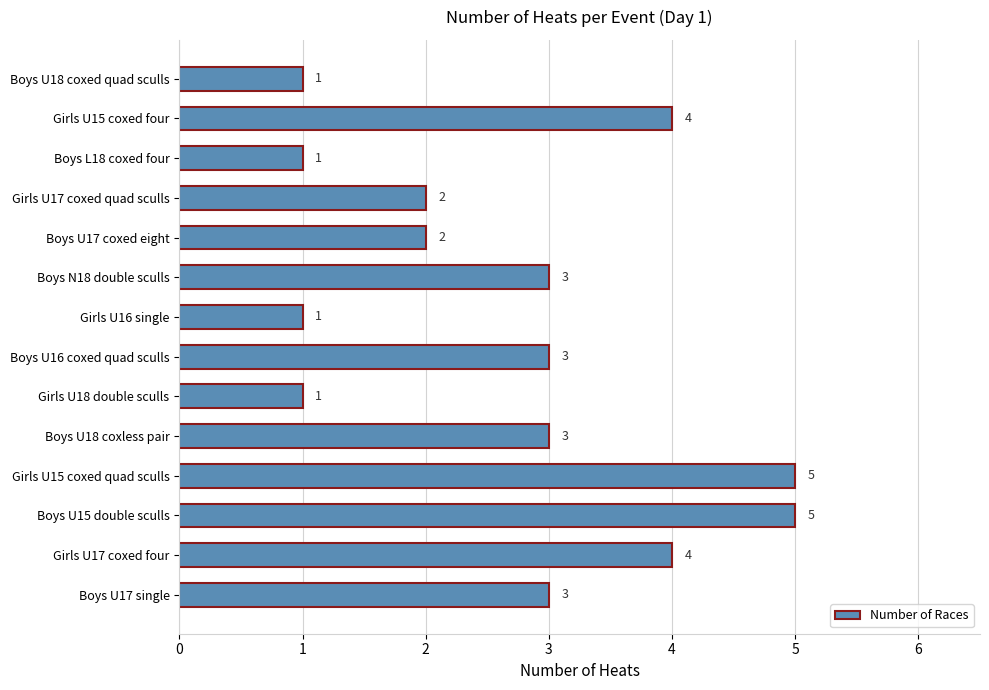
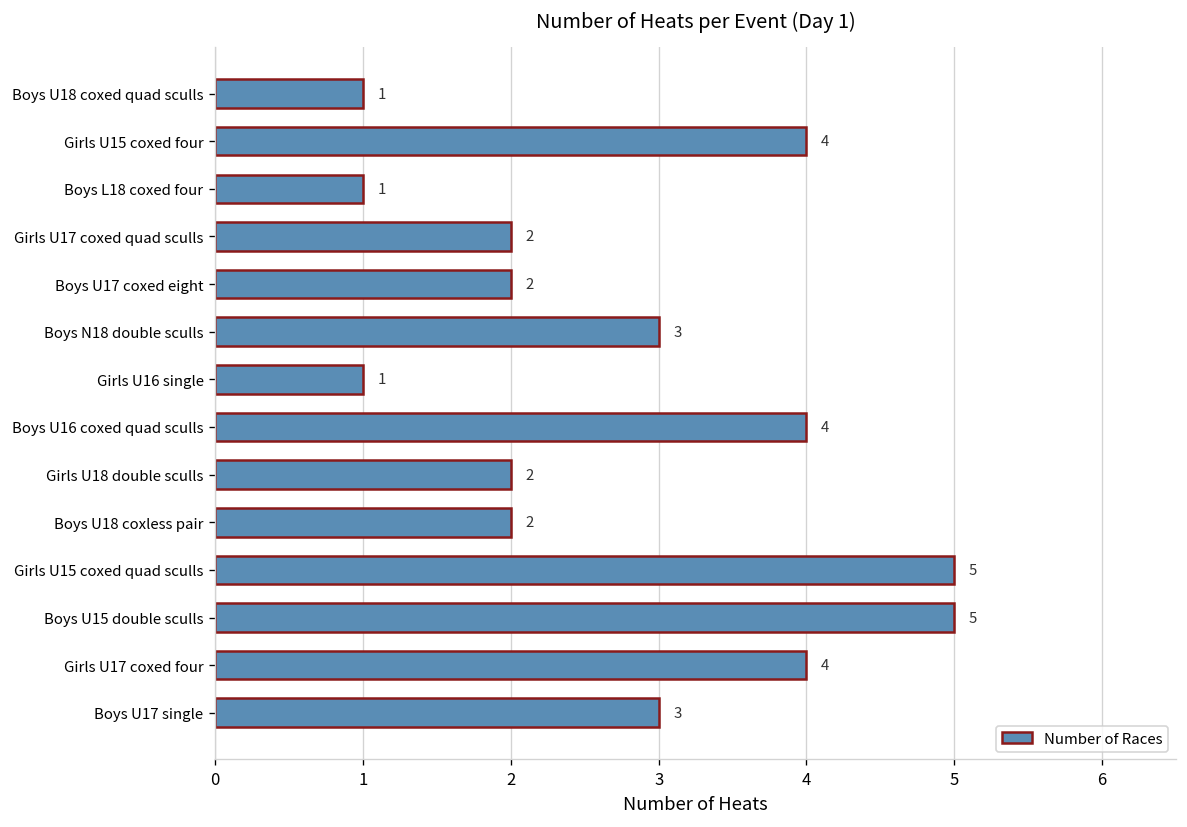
  {
    "Boys U18 coxed quad sculls": 1,
    "Girls U15 coxed four": 4,
    "Boys L18 coxed four": 1,
    "Girls U17 coxed quad sculls": 2,
    "Boys U17 coxed eight": 2,
    "Boys N18 double sculls": 3,
    "Girls U16 single": 1,
-   "Boys U16 coxed quad sculls": 3,
-   "Girls U18 double sculls": 1,
-   "Boys U18 coxless pair": 3,
+   "Boys U16 coxed quad sculls": 4,
+   "Girls U18 double sculls": 2,
+   "Boys U18 coxless pair": 2,
    "Girls U15 coxed quad sculls": 5,
    "Boys U15 double sculls": 5,
    "Girls U17 coxed four": 4,
    "Boys U17 single": 3
  }
